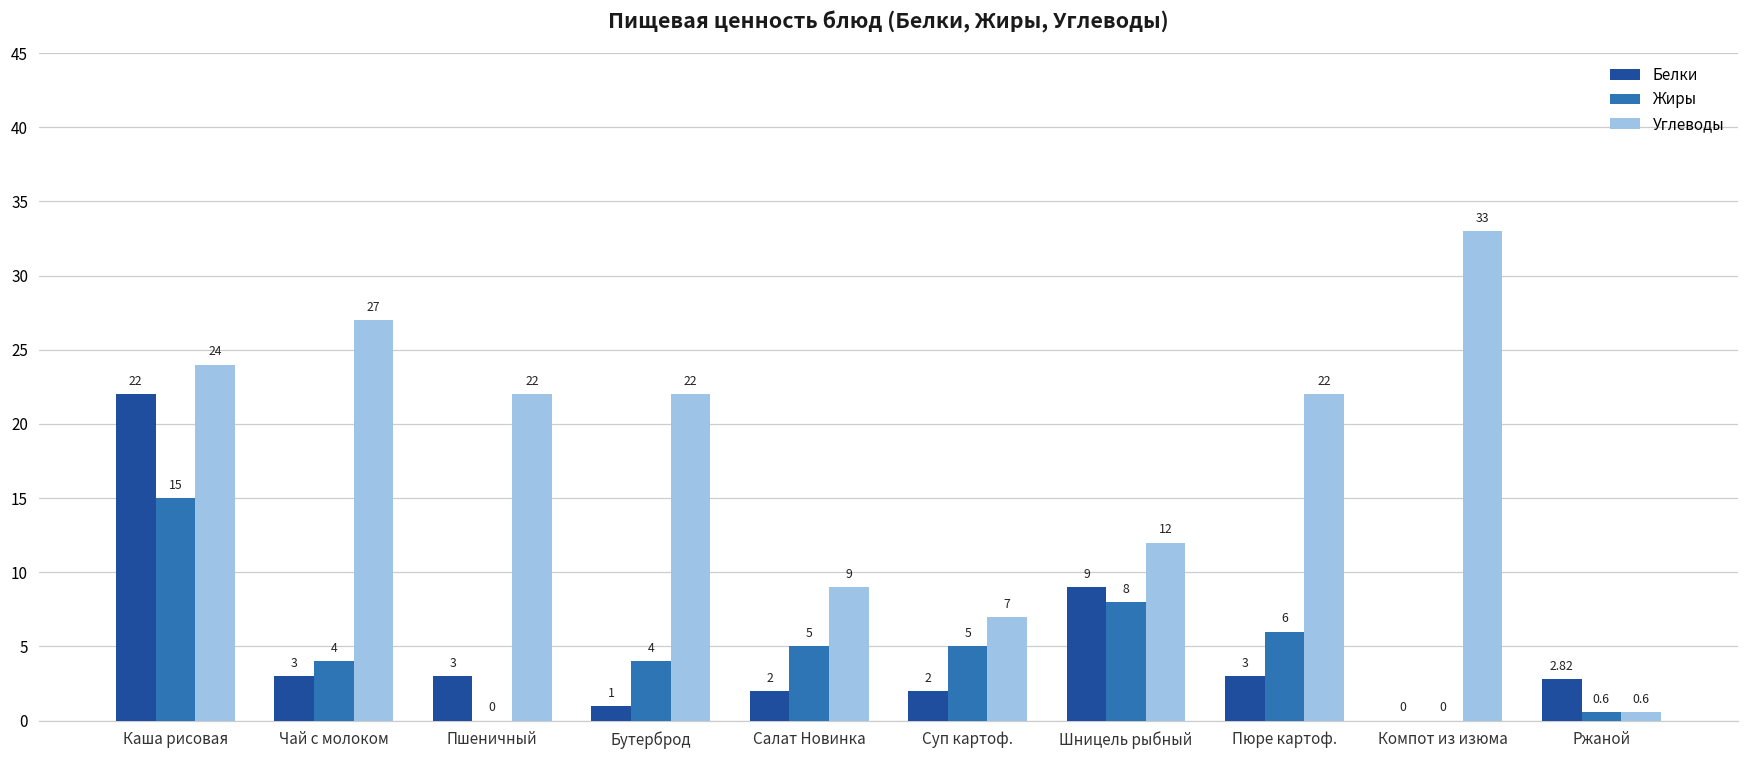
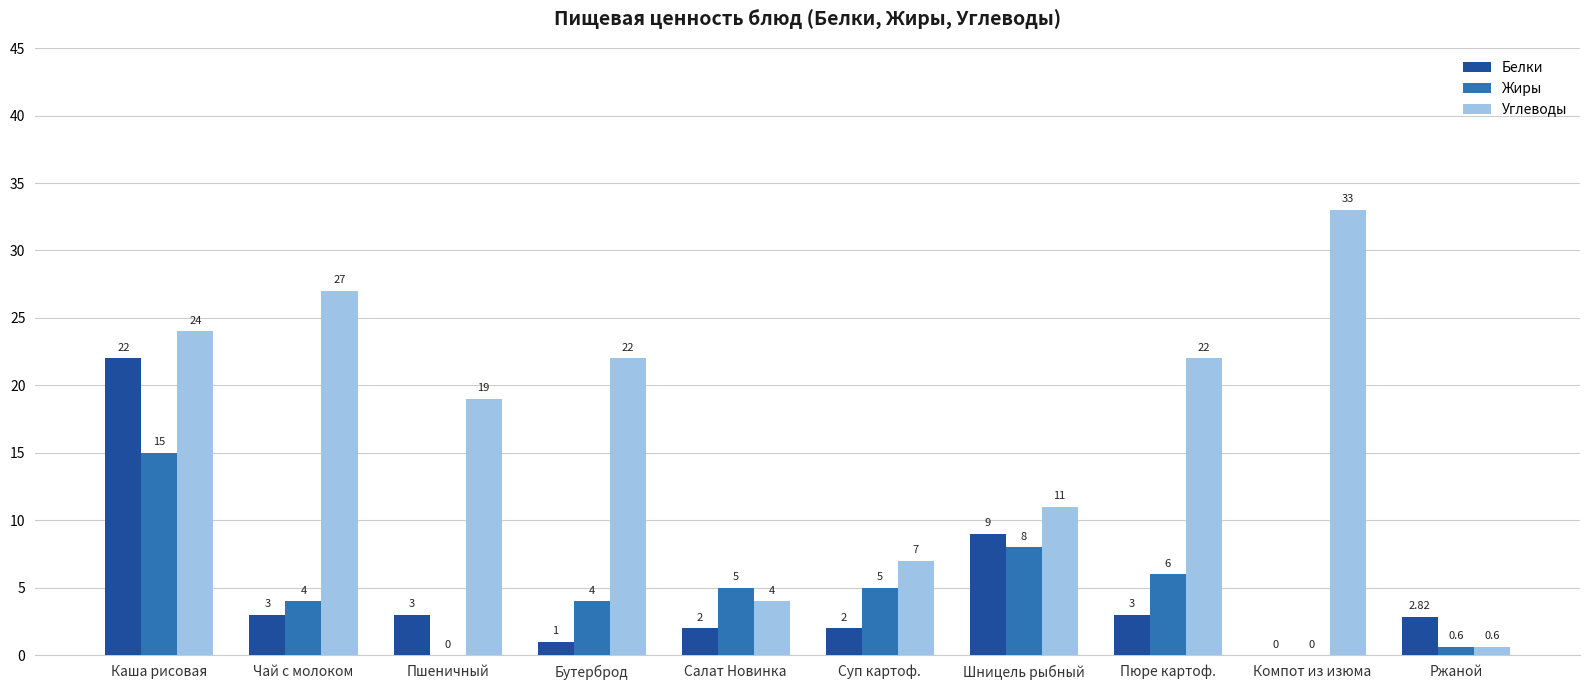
  {
    "Углеводы": {
      "Каша рисовая": 24,
      "Чай с молоком": 27,
-     "Пшеничный": 22,
+     "Пшеничный": 19,
      "Бутерброд": 22,
-     "Салат Новинка": 9,
+     "Салат Новинка": 4,
      "Суп картоф.": 7,
-     "Шницель рыбный": 12,
+     "Шницель рыбный": 11,
      "Пюре картоф.": 22,
      "Компот из изюма": 33,
      "Ржаной": 0.6
    }
  }
